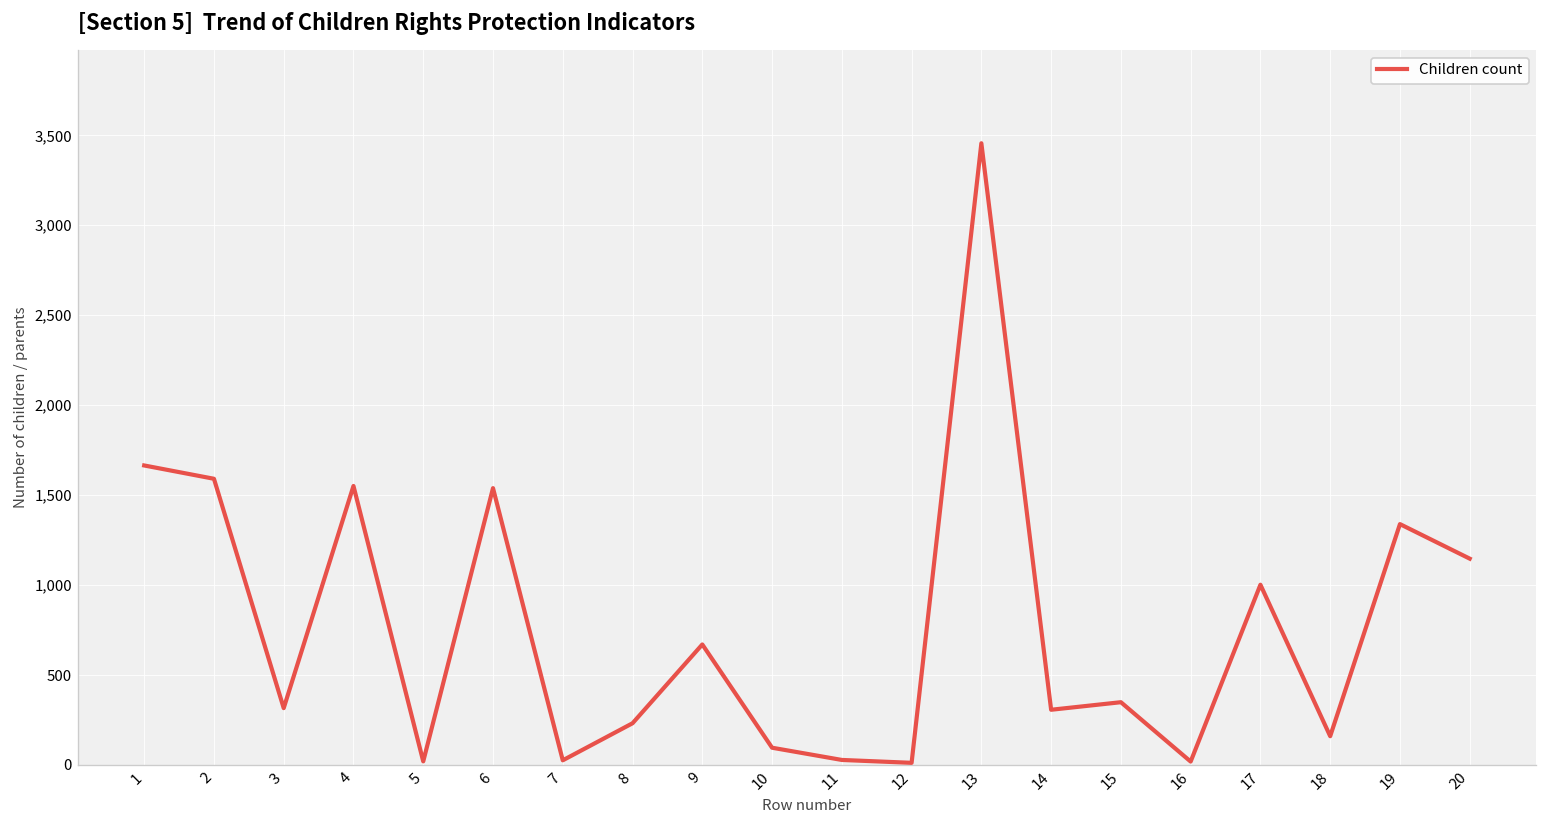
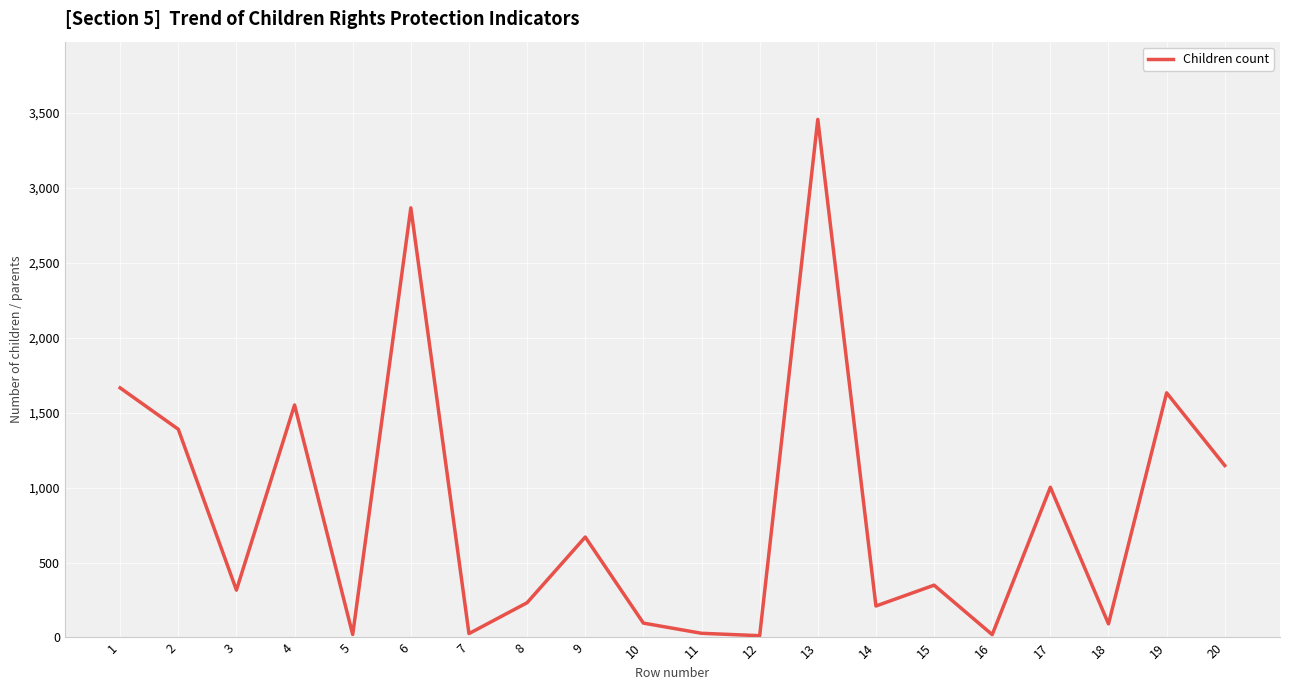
  {
    "1": "1,670",
-   "2": "1,590",
+   "2": "1,390",
    "3": "320",
    "4": "1,550",
    "5": "20",
-   "6": "1,540",
+   "6": "2,870",
    "7": "30",
    "8": "230",
    "9": "670",
    "10": "100",
    "11": "30",
    "12": "10",
    "13": "3,460",
-   "14": "310",
+   "14": "210",
    "15": "350",
    "16": "20",
    "17": "1,000",
-   "18": "160",
-   "19": "1,340",
+   "18": "90",
+   "19": "1,630",
    "20": "1,150"
  }
